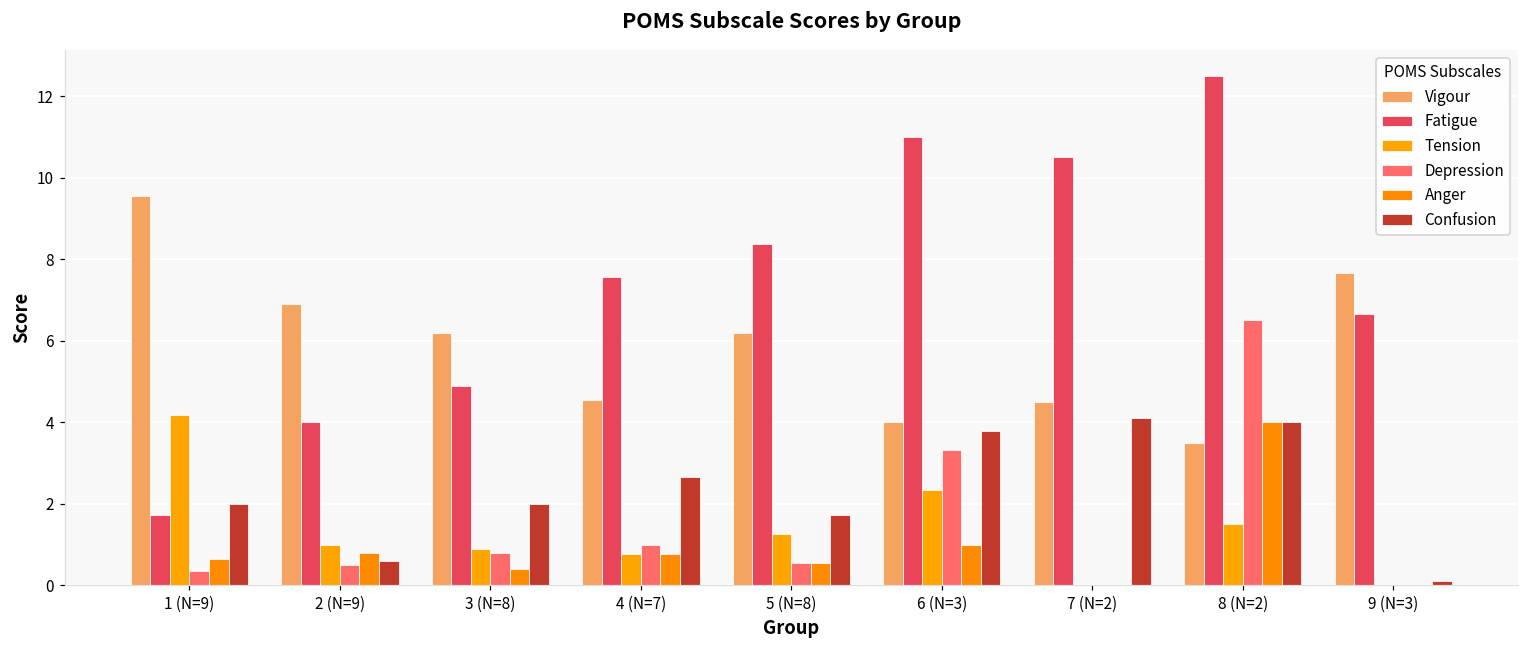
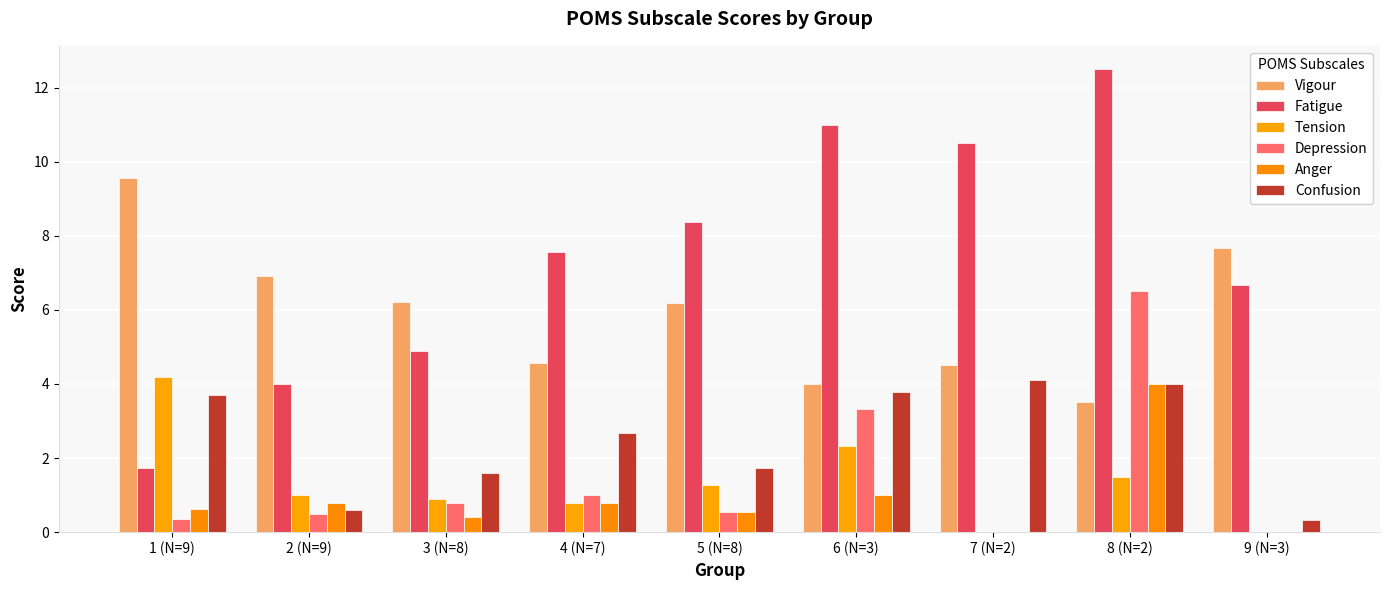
  {
    "Confusion": {
-     "1 (N=9)": 2.0,
+     "1 (N=9)": 3.7,
      "2 (N=9)": 0.6,
-     "3 (N=8)": 2.0,
+     "3 (N=8)": 1.6,
      "4 (N=7)": 2.7,
      "5 (N=8)": 1.7,
      "6 (N=3)": 3.8,
      "7 (N=2)": 4.1,
      "8 (N=2)": 4.0,
-     "9 (N=3)": 0.1
+     "9 (N=3)": 0.3
    }
  }
